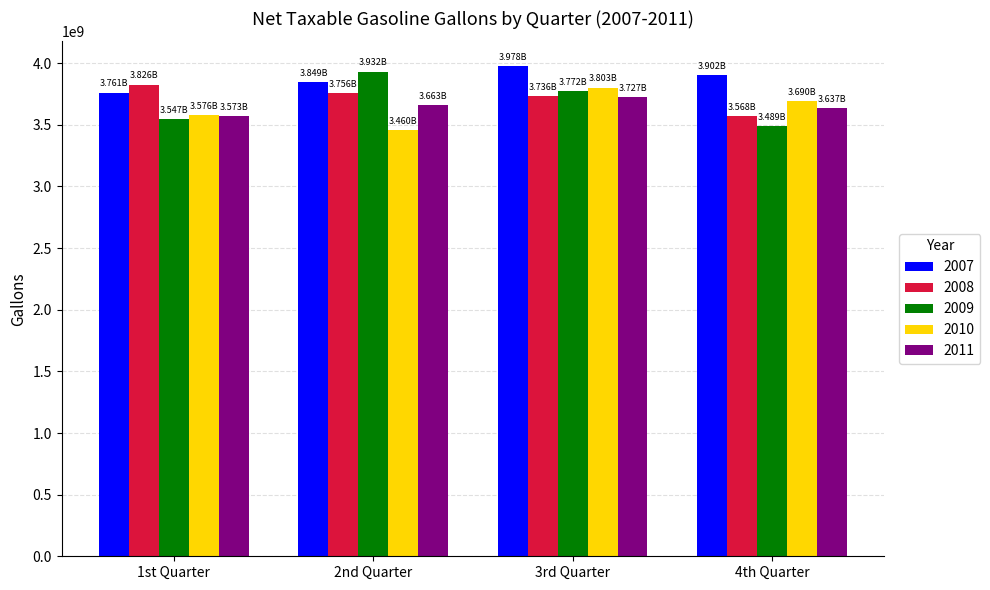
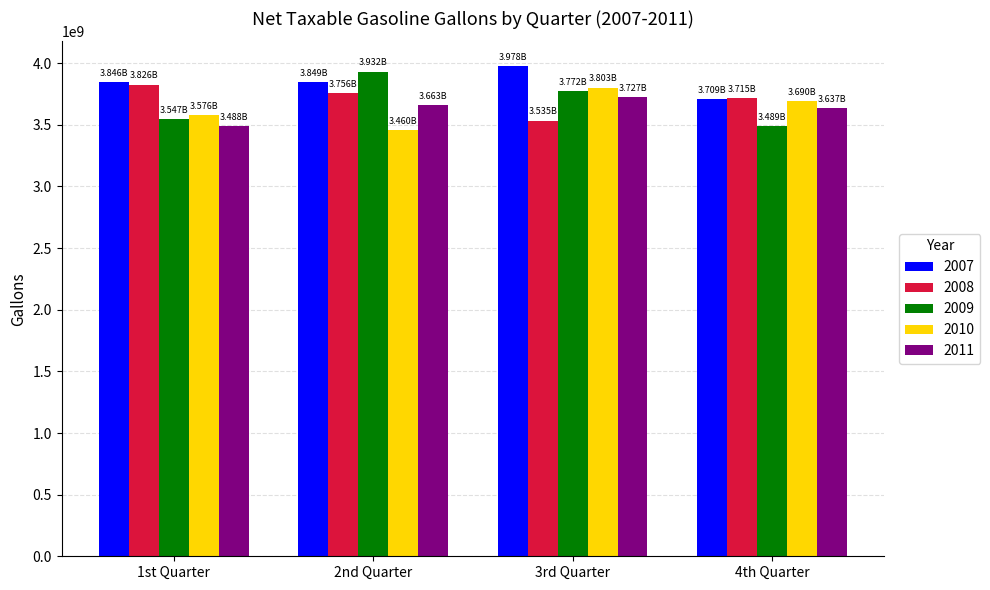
  {
    "2007": {
-     "1st Quarter": "3.761B",
+     "1st Quarter": "3.846B",
      "2nd Quarter": "3.849B",
      "3rd Quarter": "3.978B",
-     "4th Quarter": "3.902B"
+     "4th Quarter": "3.709B"
    },
    "2008": {
      "1st Quarter": "3.826B",
      "2nd Quarter": "3.756B",
-     "3rd Quarter": "3.736B",
-     "4th Quarter": "3.568B"
+     "3rd Quarter": "3.535B",
+     "4th Quarter": "3.715B"
    },
    "2009": {
      "1st Quarter": "3.547B",
      "2nd Quarter": "3.932B",
      "3rd Quarter": "3.772B",
      "4th Quarter": "3.489B"
    },
    "2010": {
      "1st Quarter": "3.576B",
      "2nd Quarter": "3.460B",
      "3rd Quarter": "3.803B",
      "4th Quarter": "3.690B"
    },
    "2011": {
-     "1st Quarter": "3.573B",
+     "1st Quarter": "3.488B",
      "2nd Quarter": "3.663B",
      "3rd Quarter": "3.727B",
      "4th Quarter": "3.637B"
    }
  }
